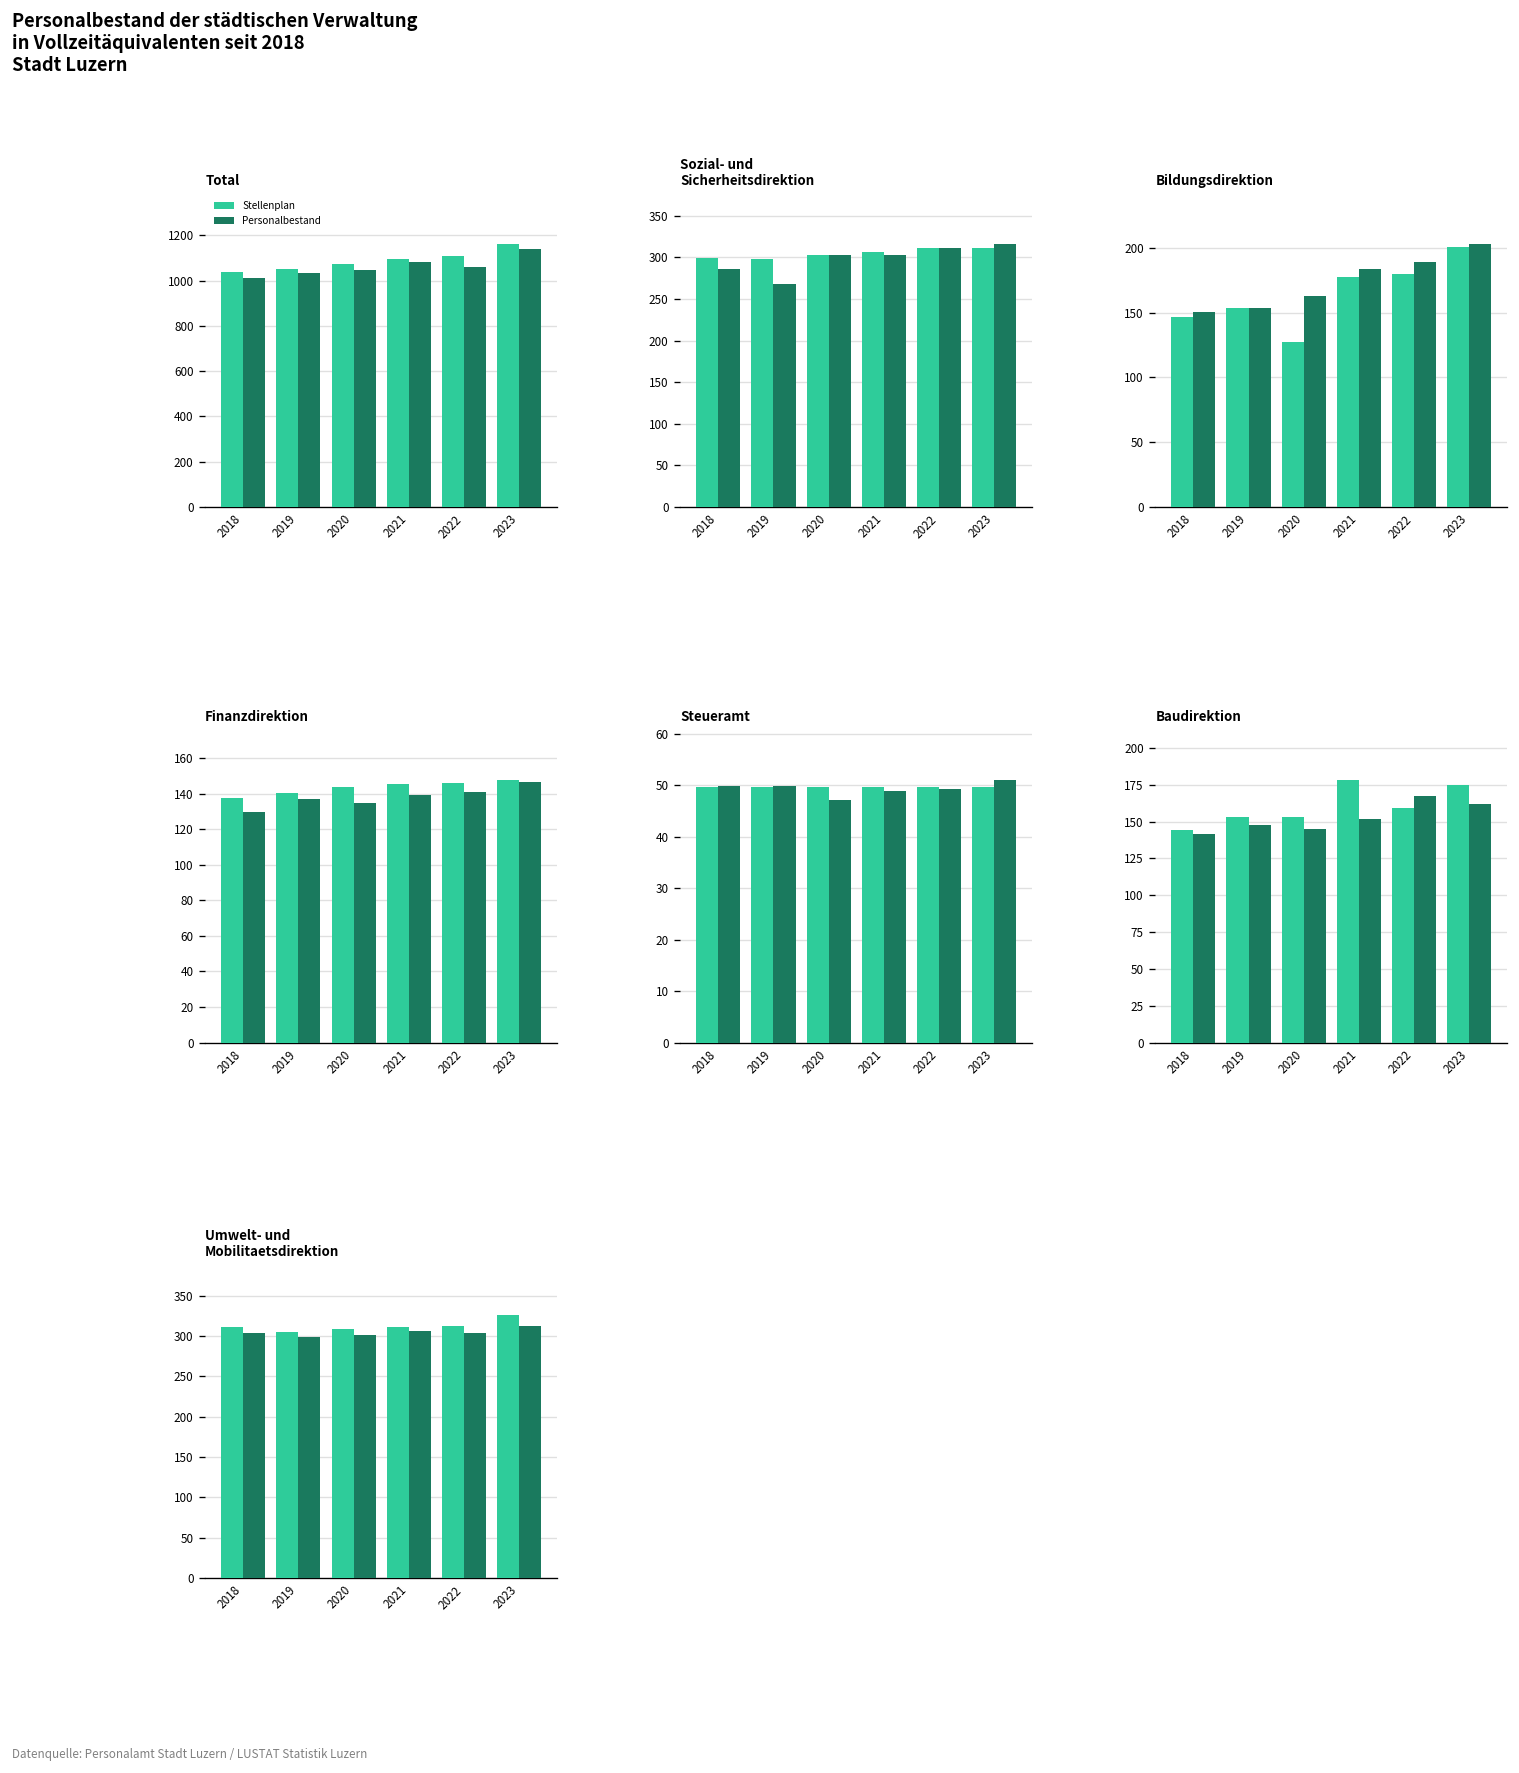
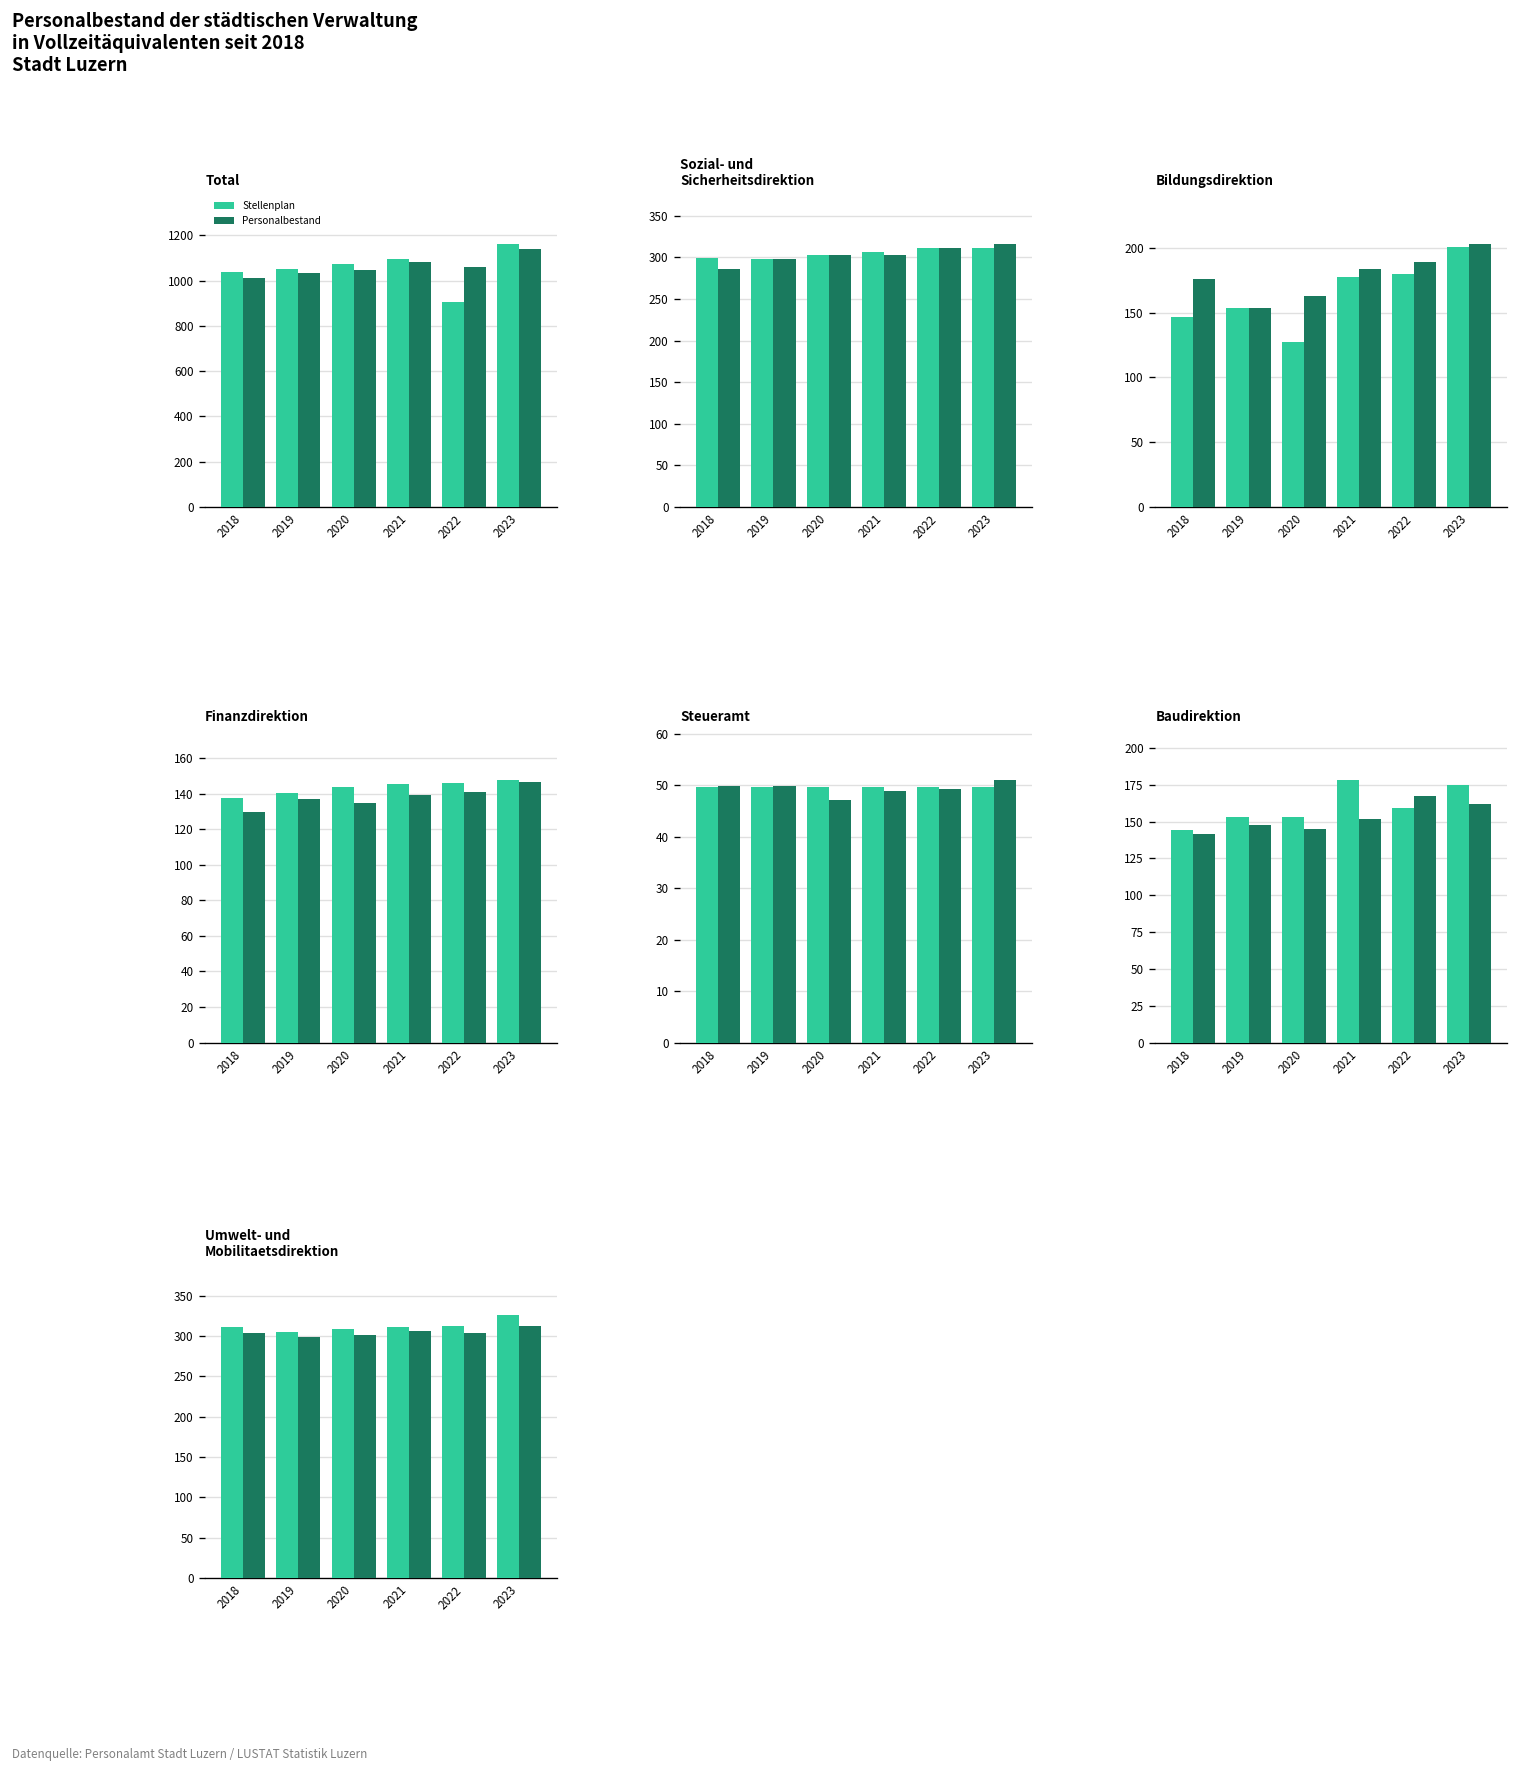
  {
    "Total": {
      "Stellenplan": {
        "2018": 1040,
        "2019": 1050,
        "2020": 1070,
        "2021": 1090,
-       "2022": 1110,
+       "2022": 910,
        "2023": 1160
      },
      "Personalbestand": {
        "2018": 1010,
        "2019": 1030,
        "2020": 1050,
        "2021": 1080,
        "2022": 1060,
        "2023": 1140
      }
    },
    "Sozial- und Sicherheitsdirektion": {
      "Stellenplan": {
        "2018": 300,
        "2019": 300,
        "2020": 300,
        "2021": 310,
        "2022": 310,
        "2023": 310
      },
      "Personalbestand": {
        "2018": 290,
-       "2019": 270,
+       "2019": 300,
        "2020": 300,
        "2021": 300,
        "2022": 310,
        "2023": 320
      }
    },
    "Bildungsdirektion": {
      "Stellenplan": {
        "2018": 147,
        "2019": 153,
        "2020": 127,
        "2021": 177,
        "2022": 180,
        "2023": 201
      },
      "Personalbestand": {
-       "2018": 150,
+       "2018": 176,
        "2019": 154,
        "2020": 163,
        "2021": 184,
        "2022": 189,
        "2023": 203
      }
    },
    "Finanzdirektion": {
      "Stellenplan": {
        "2018": 138,
        "2019": 141,
        "2020": 144,
        "2021": 146,
        "2022": 146,
        "2023": 148
      },
      "Personalbestand": {
        "2018": 130,
        "2019": 137,
        "2020": 135,
        "2021": 139,
        "2022": 141,
        "2023": 146
      }
    },
    "Steueramt": {
      "Stellenplan": {
        "2018": 50,
        "2019": 50,
        "2020": 50,
        "2021": 50,
        "2022": 50,
        "2023": 50
      },
      "Personalbestand": {
        "2018": 50,
        "2019": 50,
        "2020": 47,
        "2021": 49,
        "2022": 49,
        "2023": 51
      }
    },
    "Baudirektion": {
      "Stellenplan": {
        "2018": 145,
        "2019": 153,
        "2020": 153,
        "2021": 178,
        "2022": 159,
        "2023": 175
      },
      "Personalbestand": {
        "2018": 141,
        "2019": 148,
        "2020": 145,
        "2021": 152,
        "2022": 167,
        "2023": 162
      }
    },
    "Umwelt- und Mobilitaetsdirektion": {
      "Stellenplan": {
        "2018": 310,
        "2019": 300,
        "2020": 310,
        "2021": 310,
        "2022": 310,
        "2023": 330
      },
      "Personalbestand": {
        "2018": 300,
        "2019": 300,
        "2020": 300,
        "2021": 310,
        "2022": 300,
        "2023": 310
      }
    }
  }
